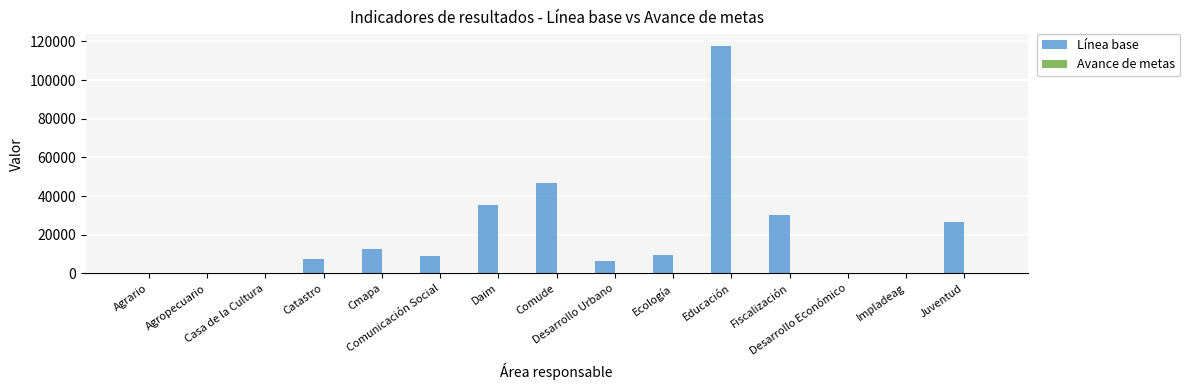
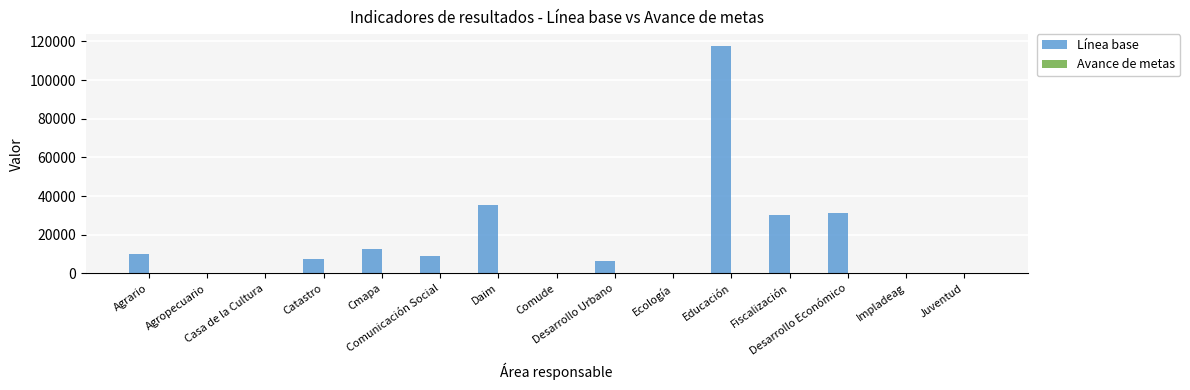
  {
    "Línea base": {
-     "Agrario": 0,
+     "Agrario": 10000,
      "Catastro": 7000,
      "Cmapa": 13000,
      "Comunicación Social": 9000,
      "Daim": 35000,
-     "Comude": 47000,
+     "Comude": 0,
      "Desarrollo Urbano": 7000,
-     "Ecología": 10000,
+     "Ecología": 0,
      "Educación": 118000,
      "Fiscalización": 30000,
-     "Desarrollo Económico": 0,
-     "Juventud": 27000
+     "Desarrollo Económico": 31000,
+     "Juventud": 0
    }
  }
